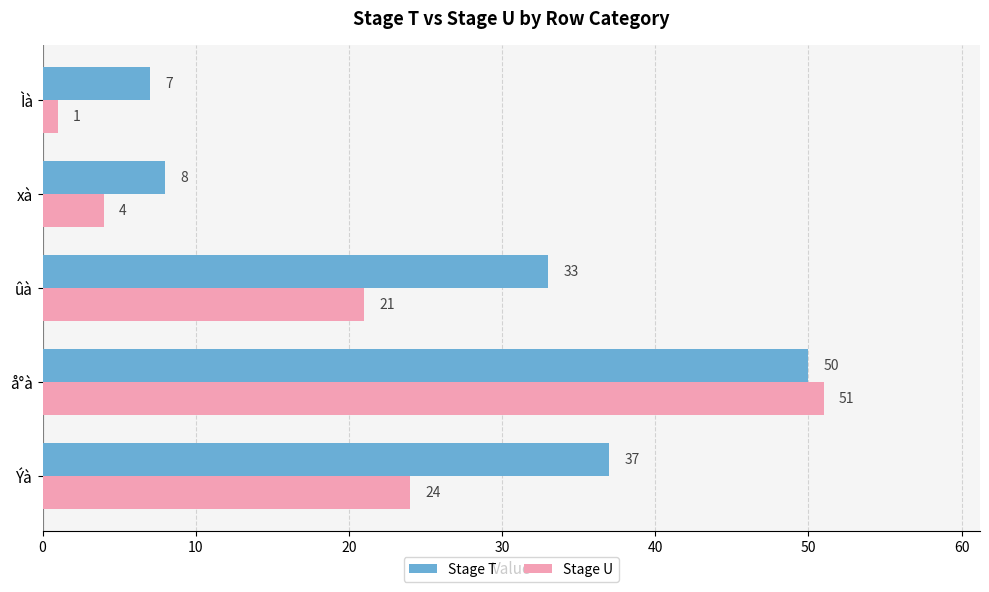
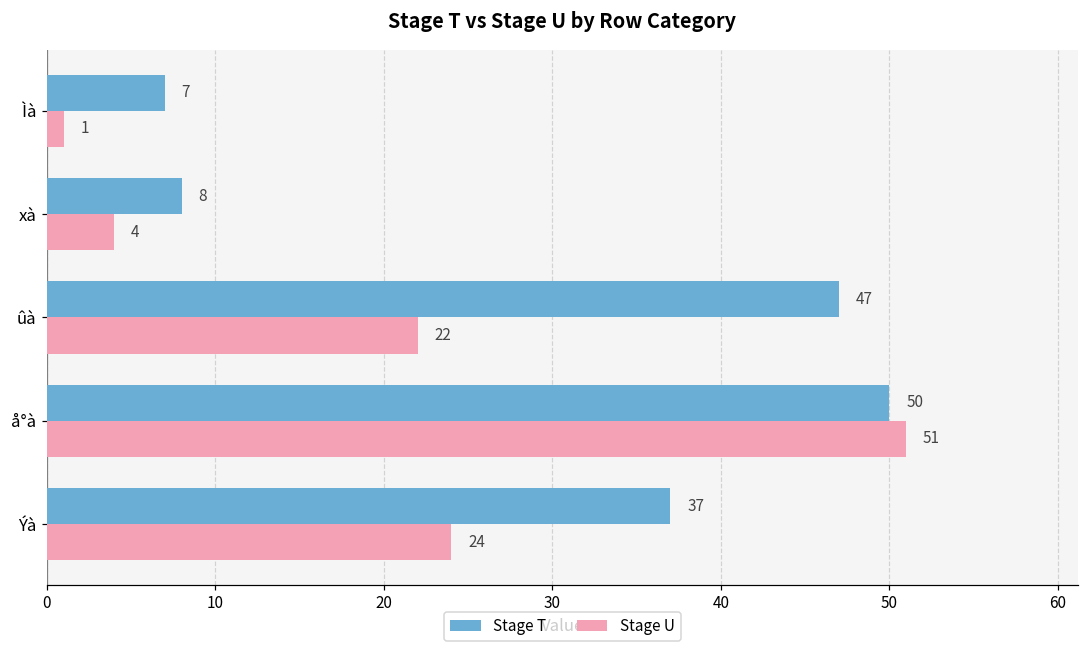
  {
    "Stage T": {
      "Ìà": 7,
      "xà": 8,
-     "ûà": 33,
+     "ûà": 47,
      "å°à": 50,
      "Ýà": 37
    },
    "Stage U": {
      "Ìà": 1,
      "xà": 4,
-     "ûà": 21,
+     "ûà": 22,
      "å°à": 51,
      "Ýà": 24
    }
  }
